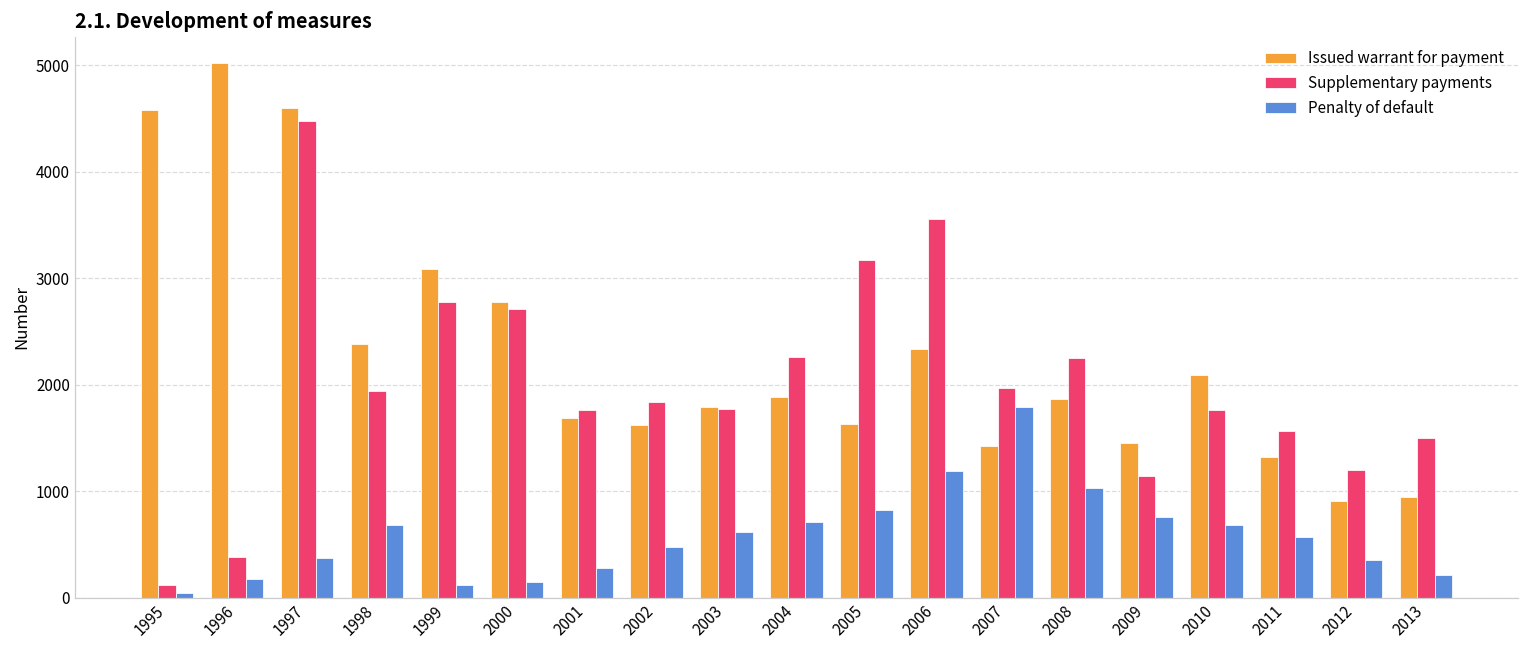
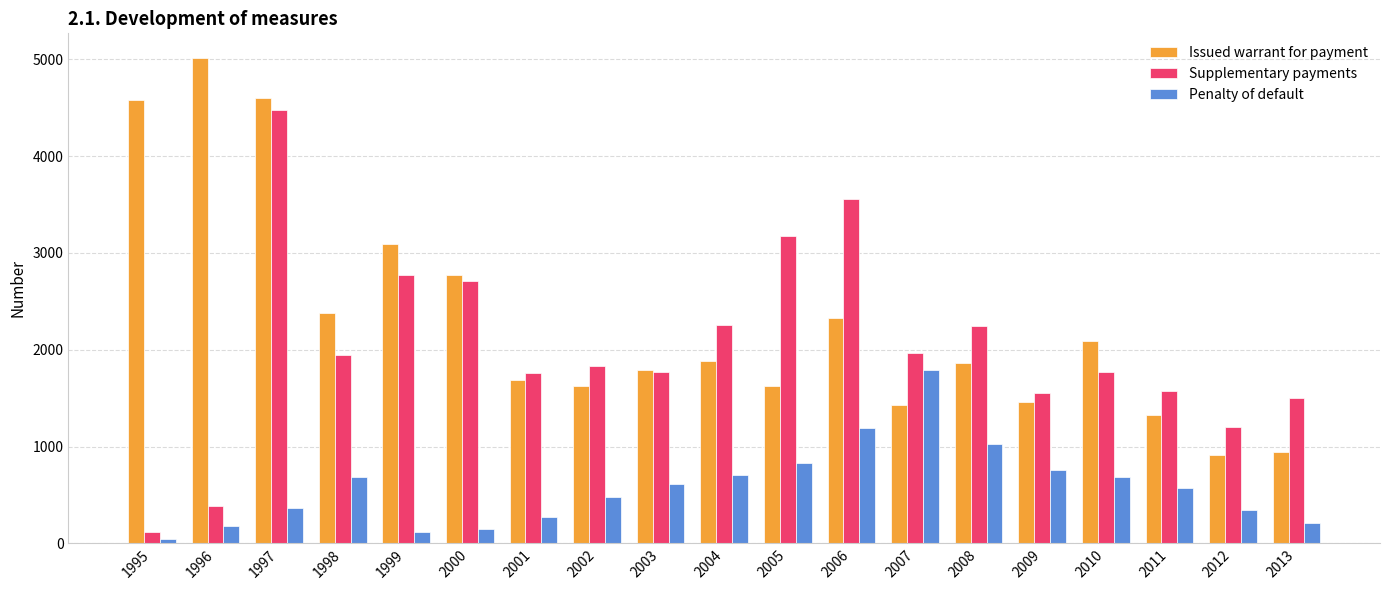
  {
    "Issued warrant for payment": {
      "1995": 4600,
      "1996": 5000,
      "1997": 4600,
      "1998": 2400,
      "1999": 3100,
      "2000": 2800,
      "2001": 1700,
      "2002": 1600,
      "2003": 1800,
      "2004": 1900,
      "2005": 1600,
      "2006": 2300,
      "2007": 1400,
      "2008": 1900,
      "2009": 1500,
      "2010": 2100,
      "2011": 1300,
      "2012": 900,
      "2013": 900
    },
    "Supplementary payments": {
      "1995": 100,
      "1996": 400,
      "1997": 4500,
      "1998": 1900,
      "1999": 2800,
      "2000": 2700,
      "2001": 1800,
      "2002": 1800,
      "2003": 1800,
      "2004": 2300,
      "2005": 3200,
      "2006": 3600,
      "2007": 2000,
      "2008": 2200,
-     "2009": 1100,
+     "2009": 1600,
      "2010": 1800,
      "2011": 1600,
      "2012": 1200,
      "2013": 1500
    },
    "Penalty of default": {
      "1995": 0,
      "1996": 200,
      "1997": 400,
      "1998": 700,
      "1999": 100,
      "2000": 100,
      "2001": 300,
      "2002": 500,
      "2003": 600,
      "2004": 700,
      "2005": 800,
      "2006": 1200,
      "2007": 1800,
      "2008": 1000,
      "2009": 800,
      "2010": 700,
      "2011": 600,
      "2012": 300,
      "2013": 200
    }
  }
